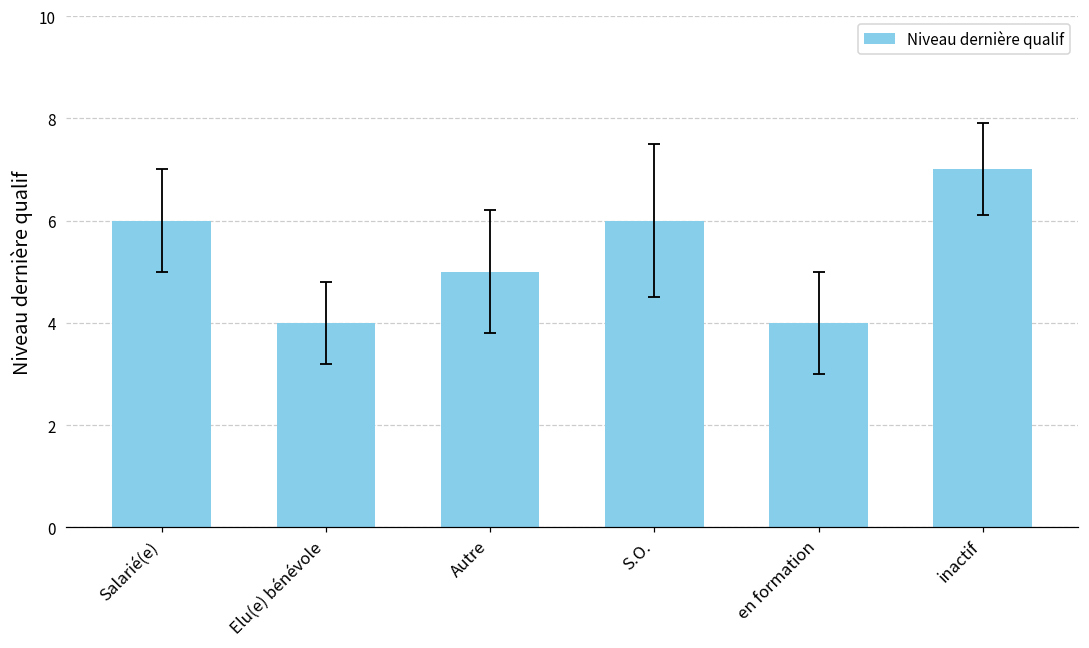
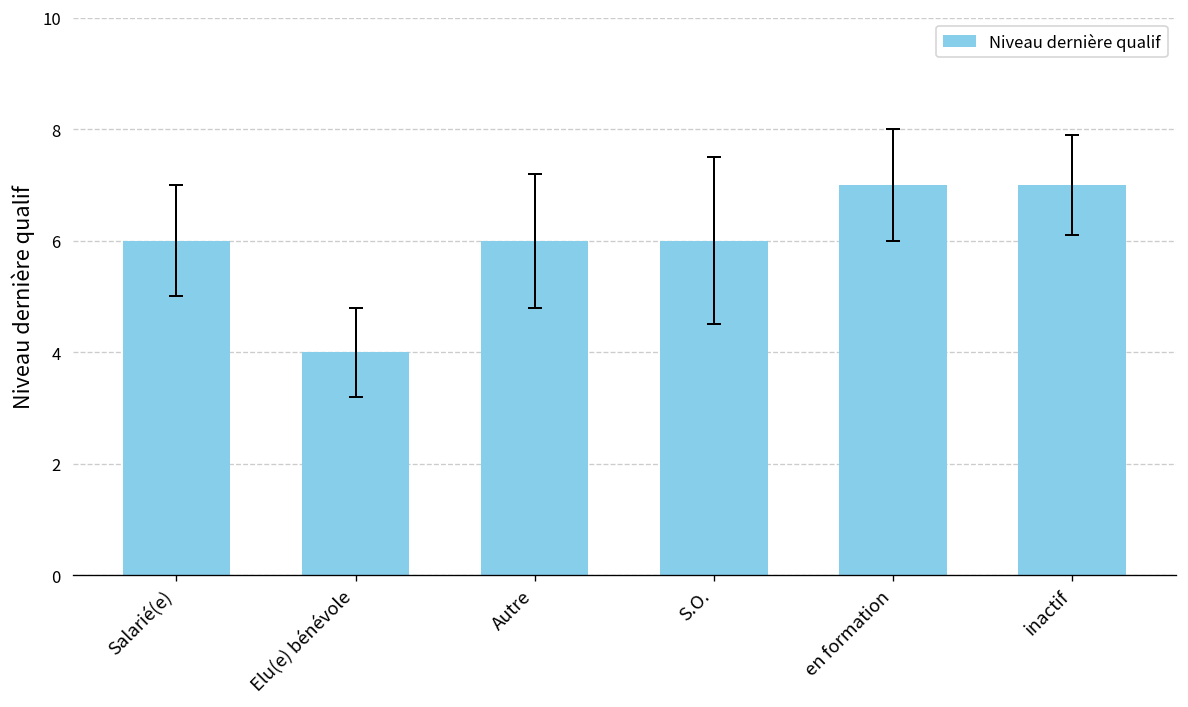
  {
    "Niveau dernière qualif": {
      "Salarié(e)": 6,
      "Elu(e) bénévole": 4,
-     "Autre": 5,
+     "Autre": 6,
      "S.O.": 6,
-     "en formation": 4,
+     "en formation": 7,
      "inactif": 7
    }
  }
